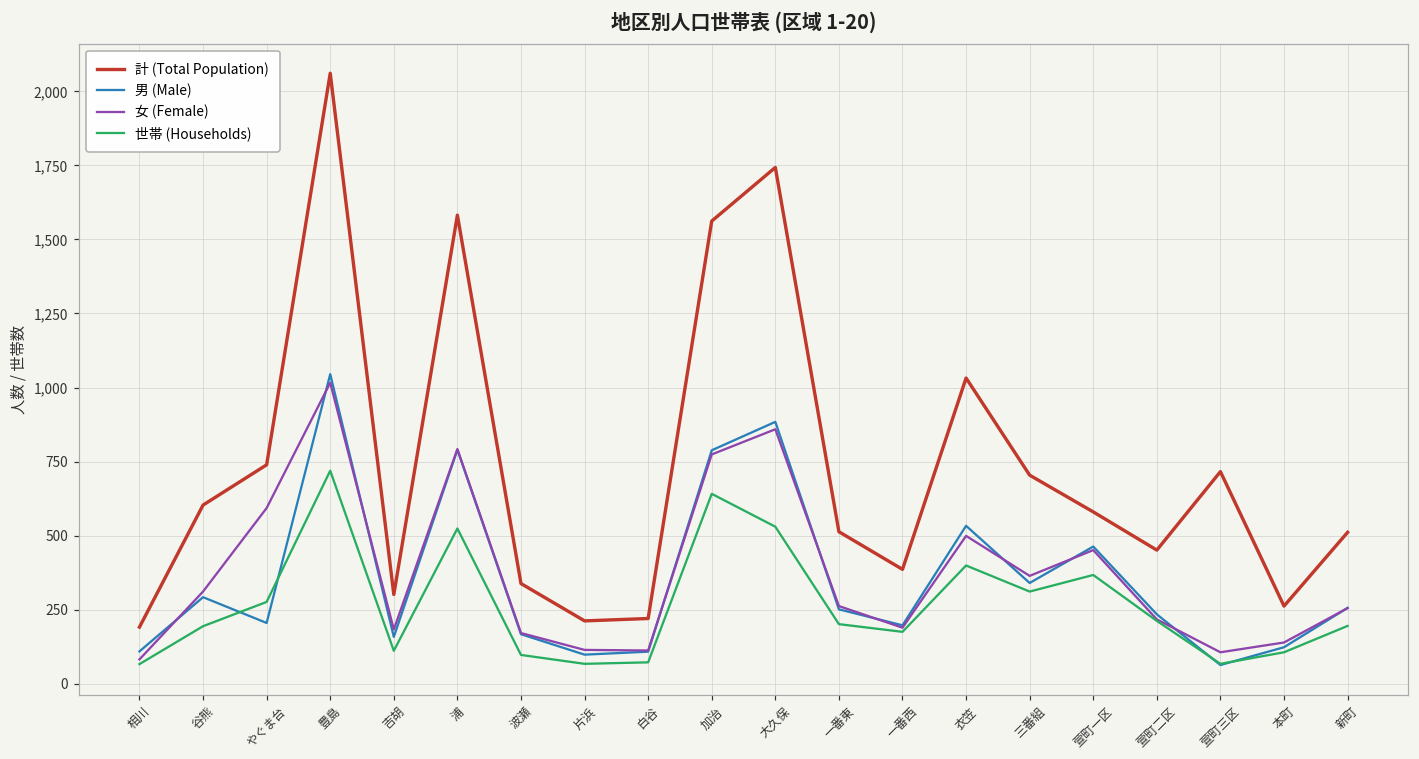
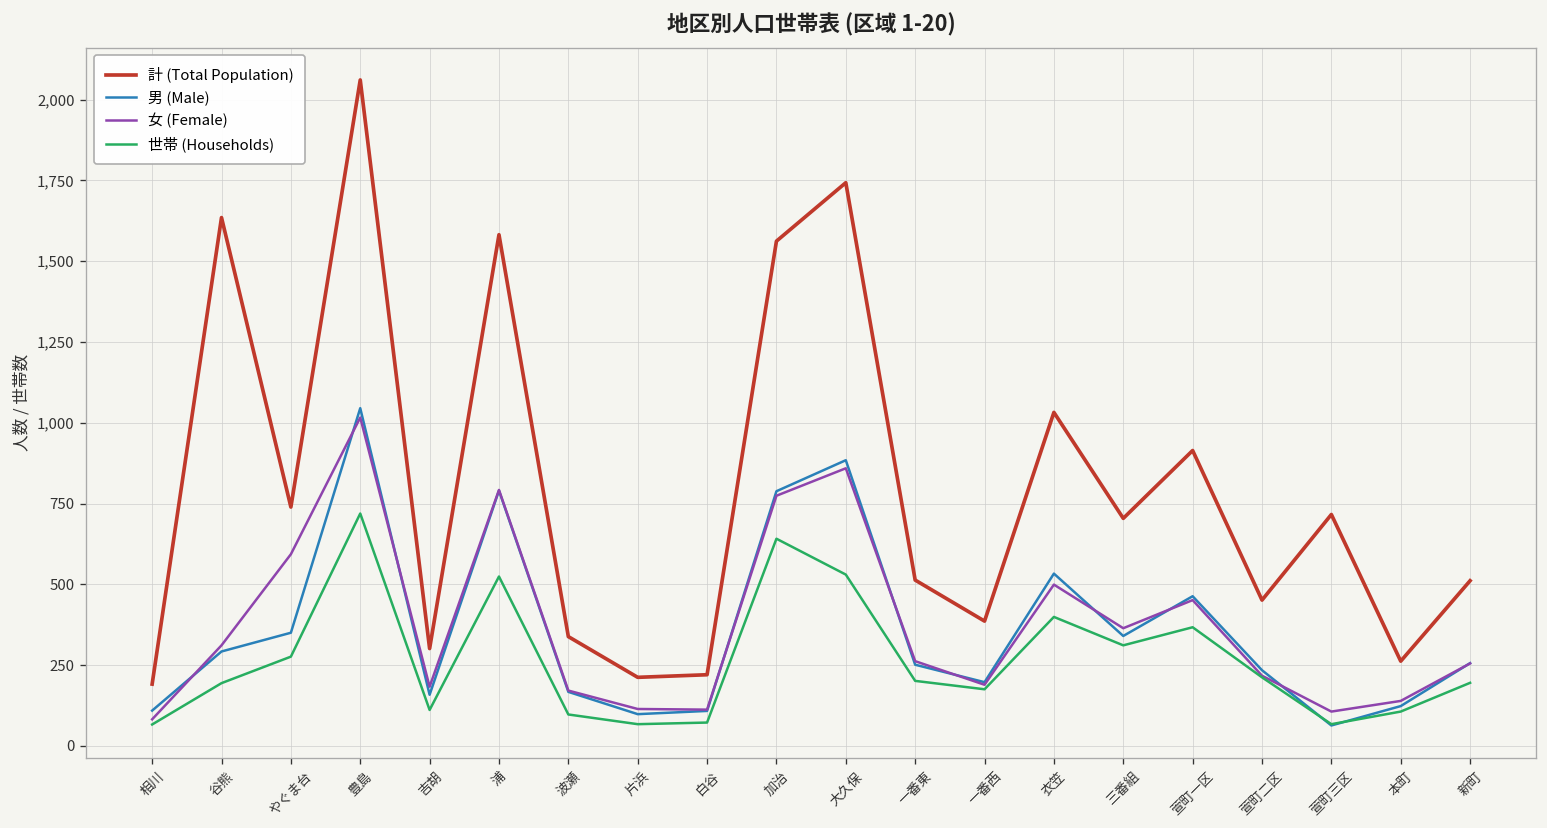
  {
    "計 (Total Population)": {
      "相川": "190",
-     "谷熊": "600",
+     "谷熊": "1,640",
      "やぐま台": "740",
      "豊島": "2,060",
      "吉胡": "300",
      "浦": "1,580",
      "波瀬": "340",
      "片浜": "210",
      "白谷": "220",
      "加治": "1,560",
      "大久保": "1,740",
      "一番東": "510",
      "一番西": "390",
      "衣笠": "1,030",
      "三番組": "700",
-     "萱町一区": "580",
+     "萱町一区": "910",
      "萱町二区": "450",
      "萱町三区": "720",
      "本町": "260",
      "新町": "510"
    },
    "男 (Male)": {
      "相川": "110",
      "谷熊": "290",
-     "やぐま台": "210",
+     "やぐま台": "350",
      "豊島": "1,050",
      "吉胡": "160",
      "片浜": "100",
      "加治": "790",
      "大久保": "880",
      "一番東": "250",
      "衣笠": "530",
      "三番組": "340",
      "萱町一区": "460",
      "萱町二区": "230",
      "本町": "120"
    },
    "女 (Female)": {
      "相川": "80",
      "谷熊": "310",
      "やぐま台": "590",
      "豊島": "1,020",
      "吉胡": "180",
      "片浜": "110",
      "加治": "770",
      "大久保": "860",
      "一番東": "260",
      "衣笠": "500",
      "三番組": "360",
      "萱町一区": "450",
      "萱町三区": "110",
      "本町": "140"
    },
    "世帯 (Households)": {
      "相川": "70",
      "谷熊": "190",
      "やぐま台": "280",
      "豊島": "720",
      "吉胡": "110",
      "浦": "520",
      "波瀬": "100",
      "片浜": "70",
      "白谷": "70",
      "加治": "640",
      "大久保": "530",
      "一番東": "200",
      "一番西": "180",
      "衣笠": "400",
      "三番組": "310",
      "萱町一区": "370",
      "本町": "110",
      "新町": "200"
    }
  }
